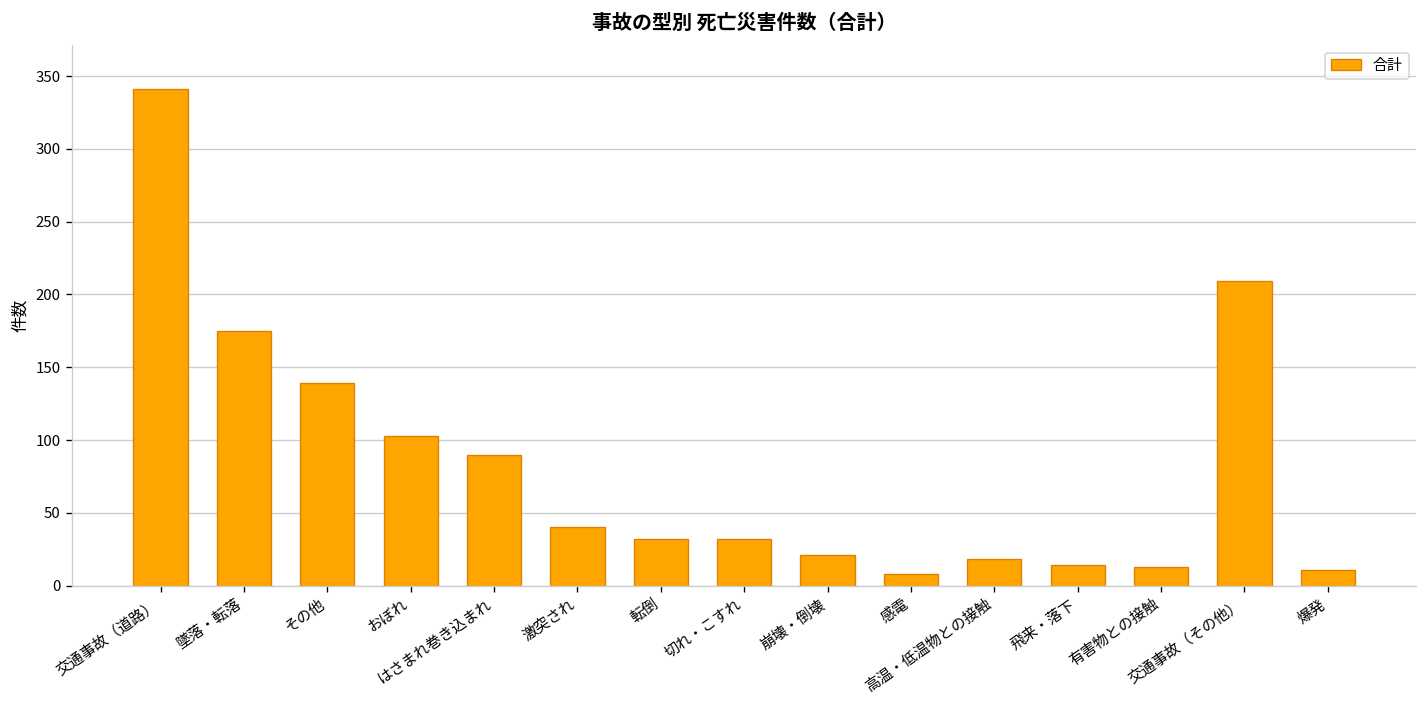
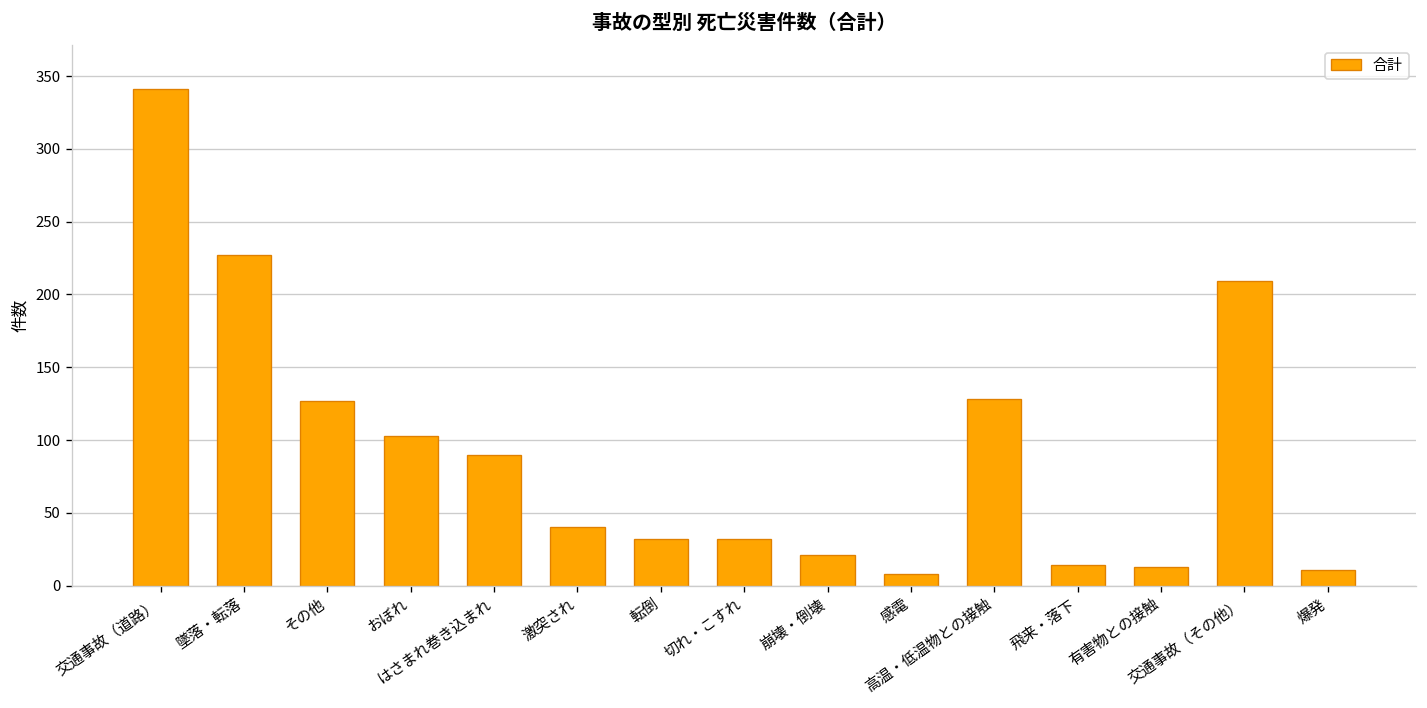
  {
    "交通事故（道路）": 341,
-   "墜落・転落": 175,
-   "その他": 139,
+   "墜落・転落": 227,
+   "その他": 127,
    "おぼれ": 103,
    "はさまれ巻き込まれ": 90,
    "激突され": 40,
    "転倒": 32,
    "切れ・こすれ": 32,
    "崩壊・倒壊": 21,
    "感電": 8,
-   "高温・低温物との接触": 18,
+   "高温・低温物との接触": 128,
    "飛来・落下": 14,
    "有害物との接触": 13,
    "交通事故（その他）": 209,
    "爆発": 11
  }
